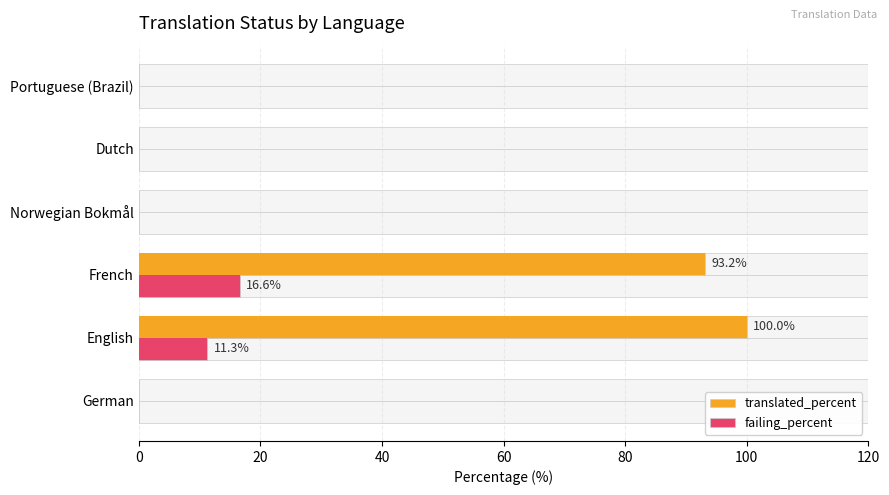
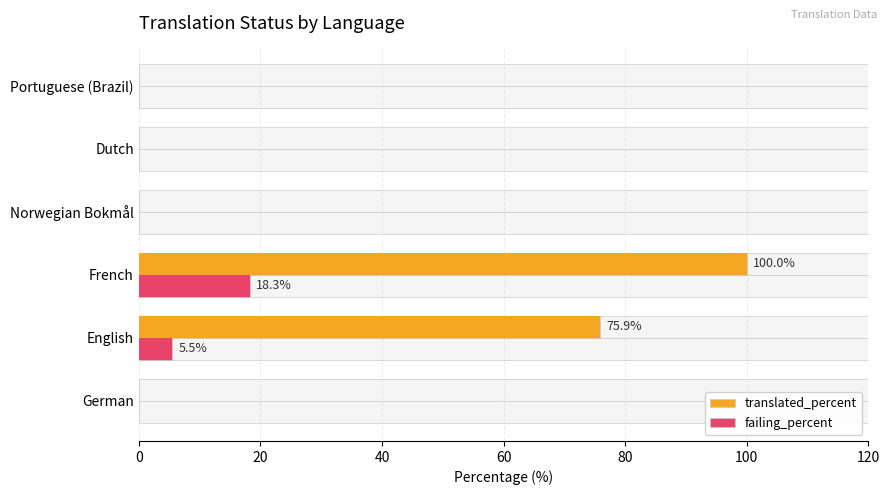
  {
    "translated_percent": {
-     "French": "93.2%",
-     "English": "100.0%"
+     "French": "100.0%",
+     "English": "75.9%"
    },
    "failing_percent": {
-     "French": "16.6%",
-     "English": "11.3%"
+     "French": "18.3%",
+     "English": "5.5%"
    }
  }
